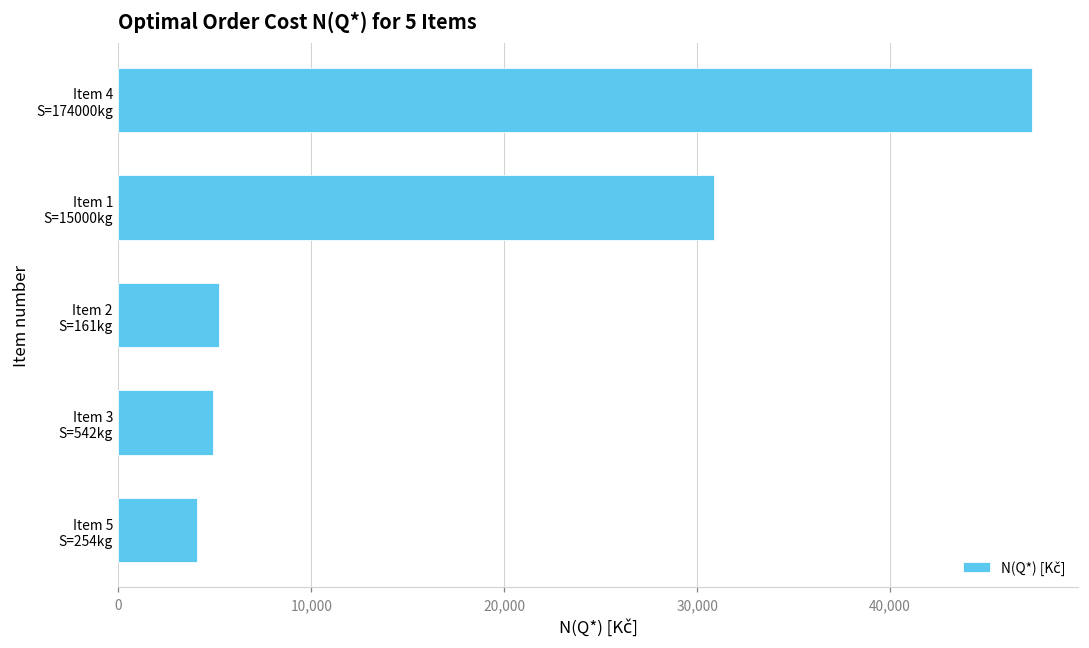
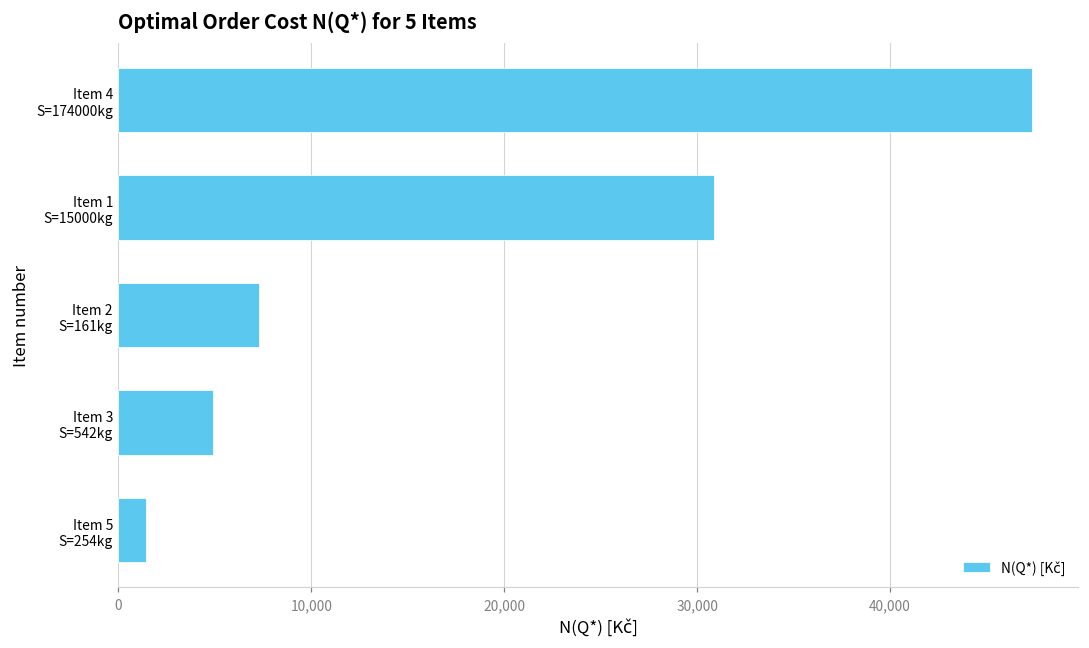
  {
    "Item 4 S=174000kg": "47,400",
    "Item 1 S=15000kg": "30,800",
-   "Item 2 S=161kg": "5,200",
+   "Item 2 S=161kg": "7,300",
    "Item 3 S=542kg": "4,900",
-   "Item 5 S=254kg": "4,100"
+   "Item 5 S=254kg": "1,500"
  }
